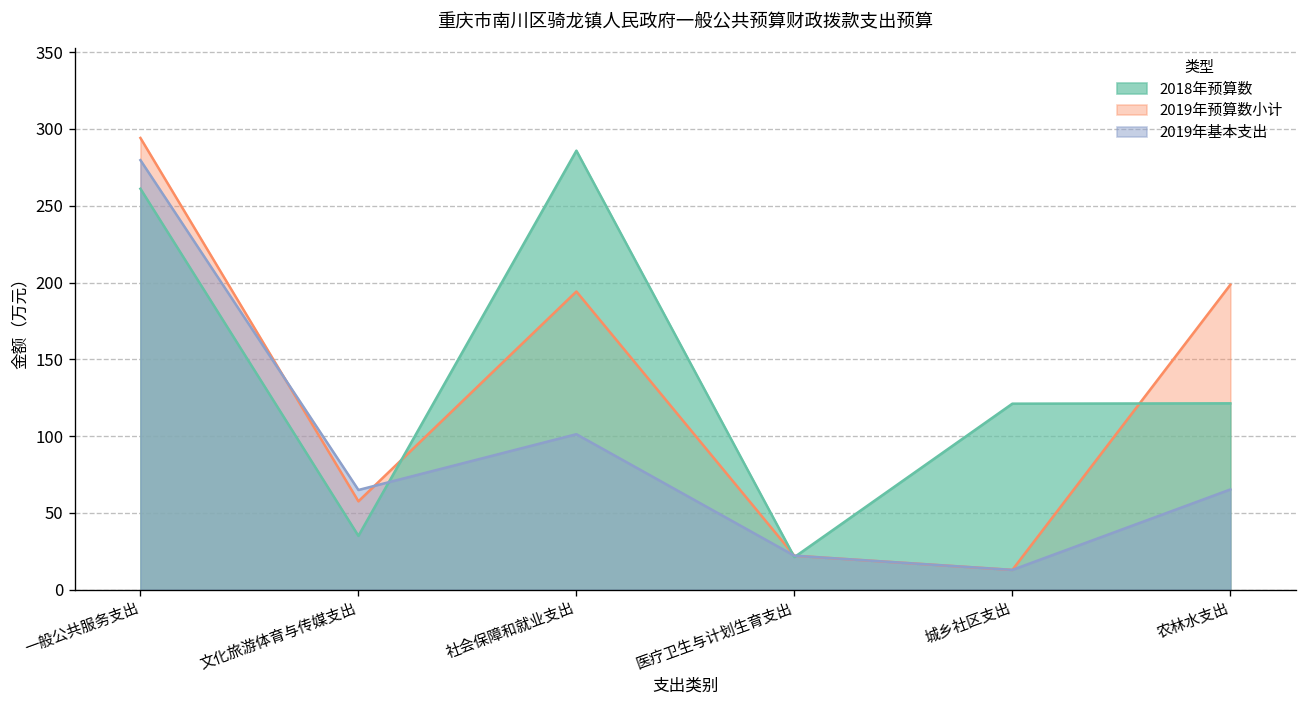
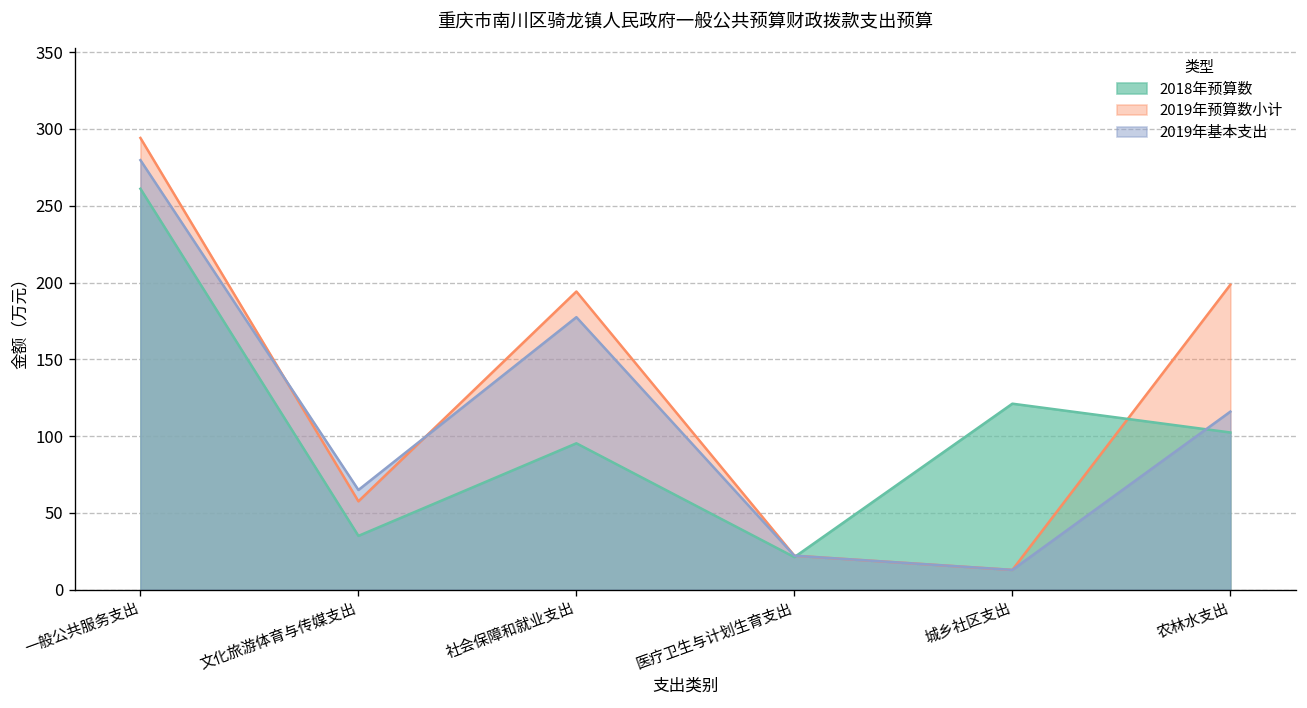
  {
    "2019年预算数小计": {
      "一般公共服务支出": 294,
      "文化旅游体育与传媒支出": 58,
      "社会保障和就业支出": 194,
      "农林水支出": 199
    },
    "2018年预算数": {
      "一般公共服务支出": 261,
      "文化旅游体育与传媒支出": 35,
-     "社会保障和就业支出": 286,
+     "社会保障和就业支出": 95,
      "城乡社区支出": 121,
-     "农林水支出": 121
+     "农林水支出": 102
    },
    "2019年基本支出": {
      "一般公共服务支出": 280,
      "文化旅游体育与传媒支出": 65,
-     "社会保障和就业支出": 101,
-     "农林水支出": 65
+     "社会保障和就业支出": 177,
+     "农林水支出": 116
    }
  }
